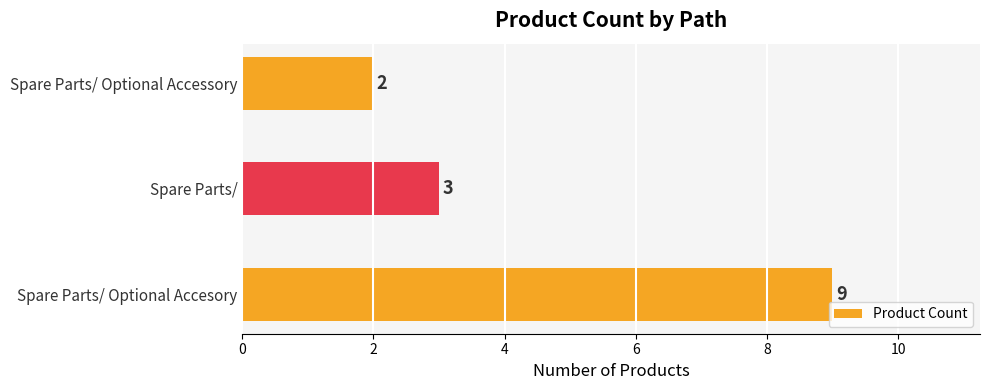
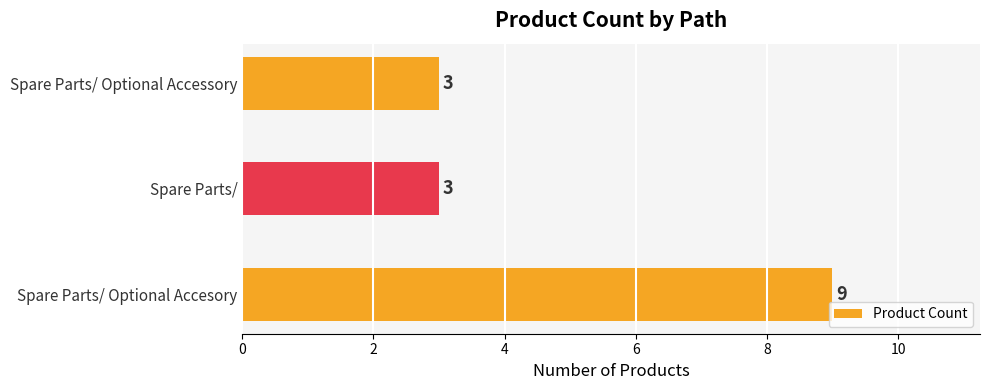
  {
-   "Spare Parts/ Optional Accessory": 2,
+   "Spare Parts/ Optional Accessory": 3,
    "Spare Parts/": 3
  }
